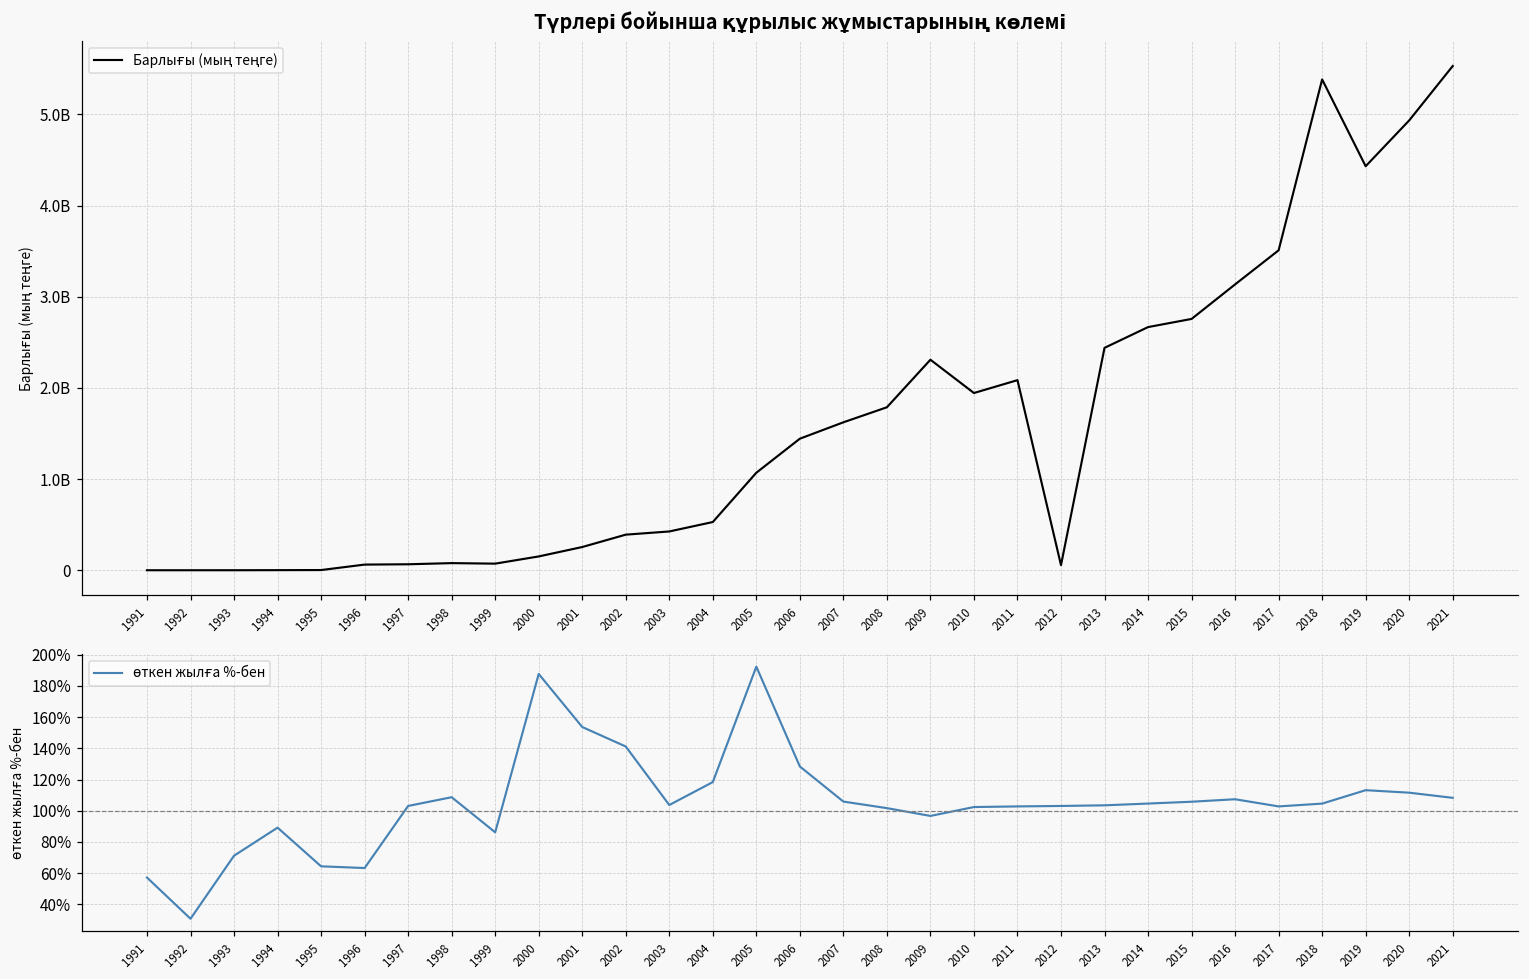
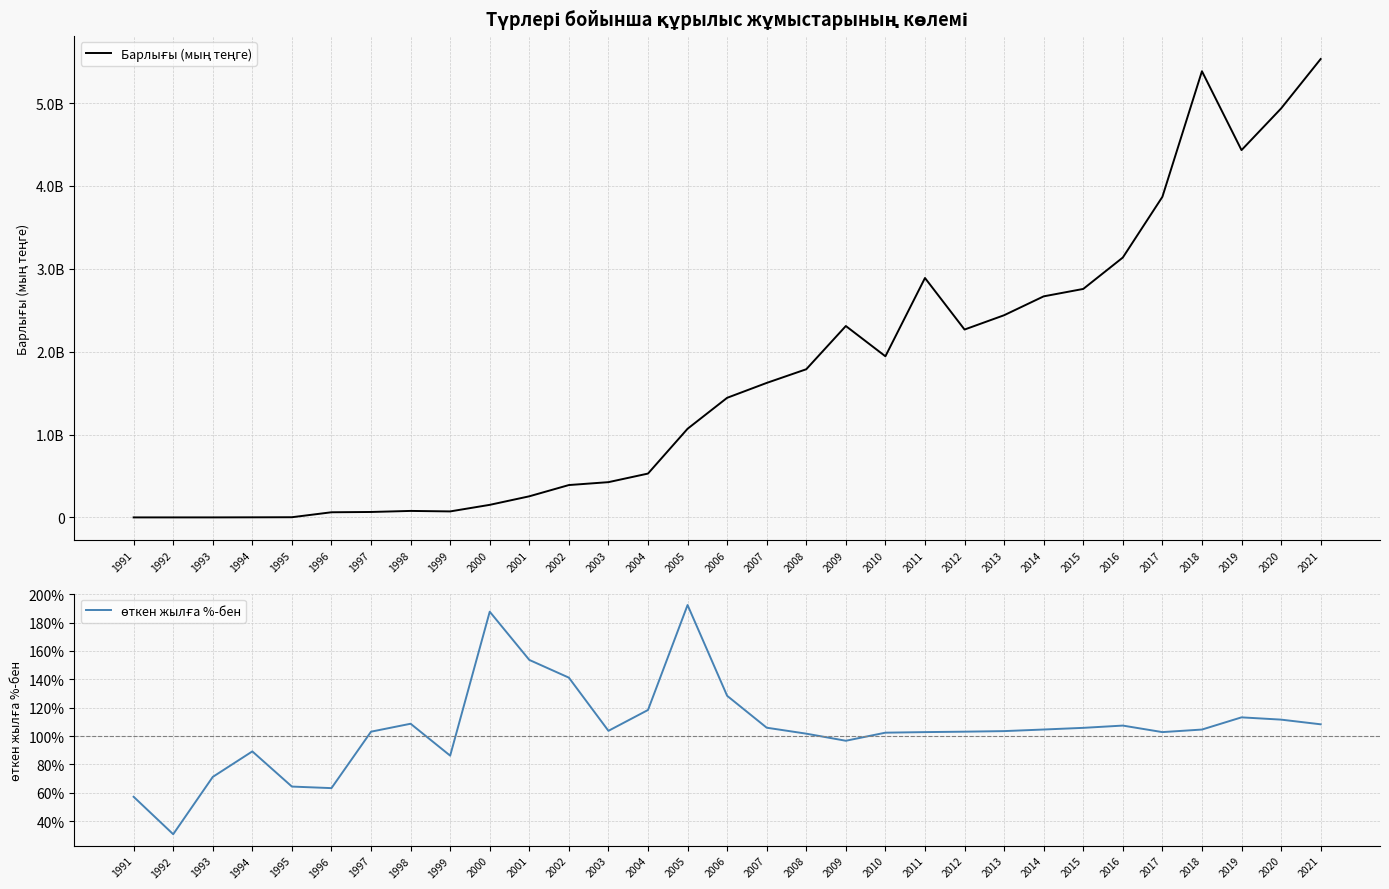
  {
    "Түрлері бойынша құрылыс жұмыстарының көлемі": {
      "1991": 0,
      "1992": 0,
      "1993": 0,
      "1994": 0,
      "1995": 0,
      "1996": 100000000,
      "1997": 100000000,
      "1998": 100000000,
      "1999": 100000000,
      "2000": 200000000,
      "2001": 300000000,
      "2002": 400000000,
      "2003": 400000000,
      "2004": 500000000,
      "2005": 1100000000,
      "2006": 1400000000,
      "2007": 1600000000,
      "2008": 1800000000,
      "2009": 2300000000,
      "2010": 1900000000,
-     "2011": 2100000000,
-     "2012": 100000000,
+     "2011": 2900000000,
+     "2012": 2300000000,
      "2013": 2400000000,
      "2014": 2700000000,
      "2015": 2800000000,
      "2016": 3100000000,
-     "2017": 3500000000,
+     "2017": 3900000000,
      "2018": 5400000000,
      "2019": 4400000000,
      "2020": 4900000000,
      "2021": 5500000000
    }
  }
